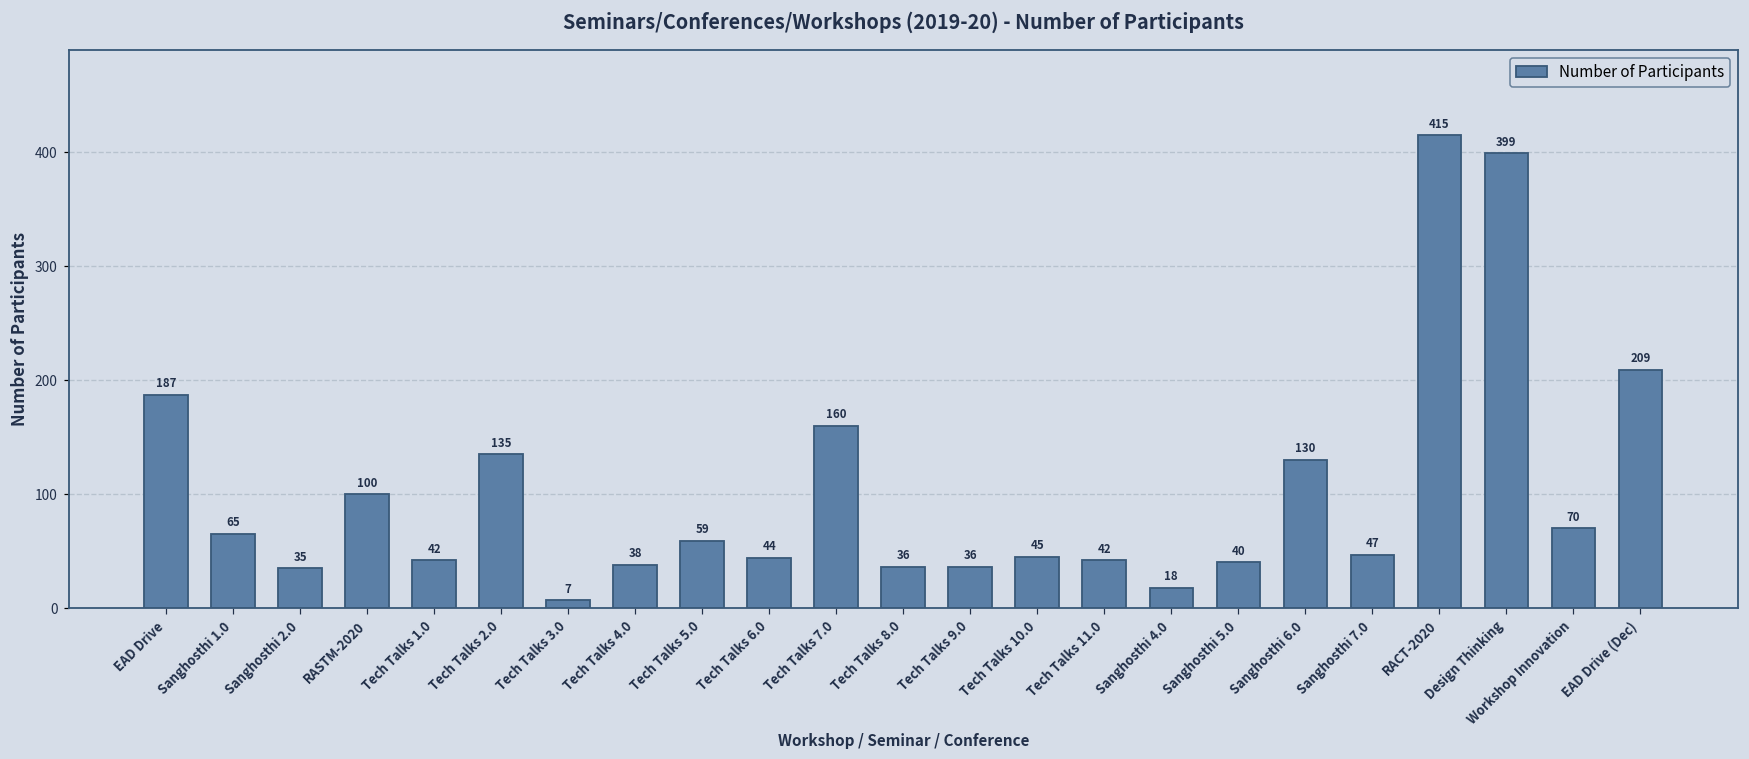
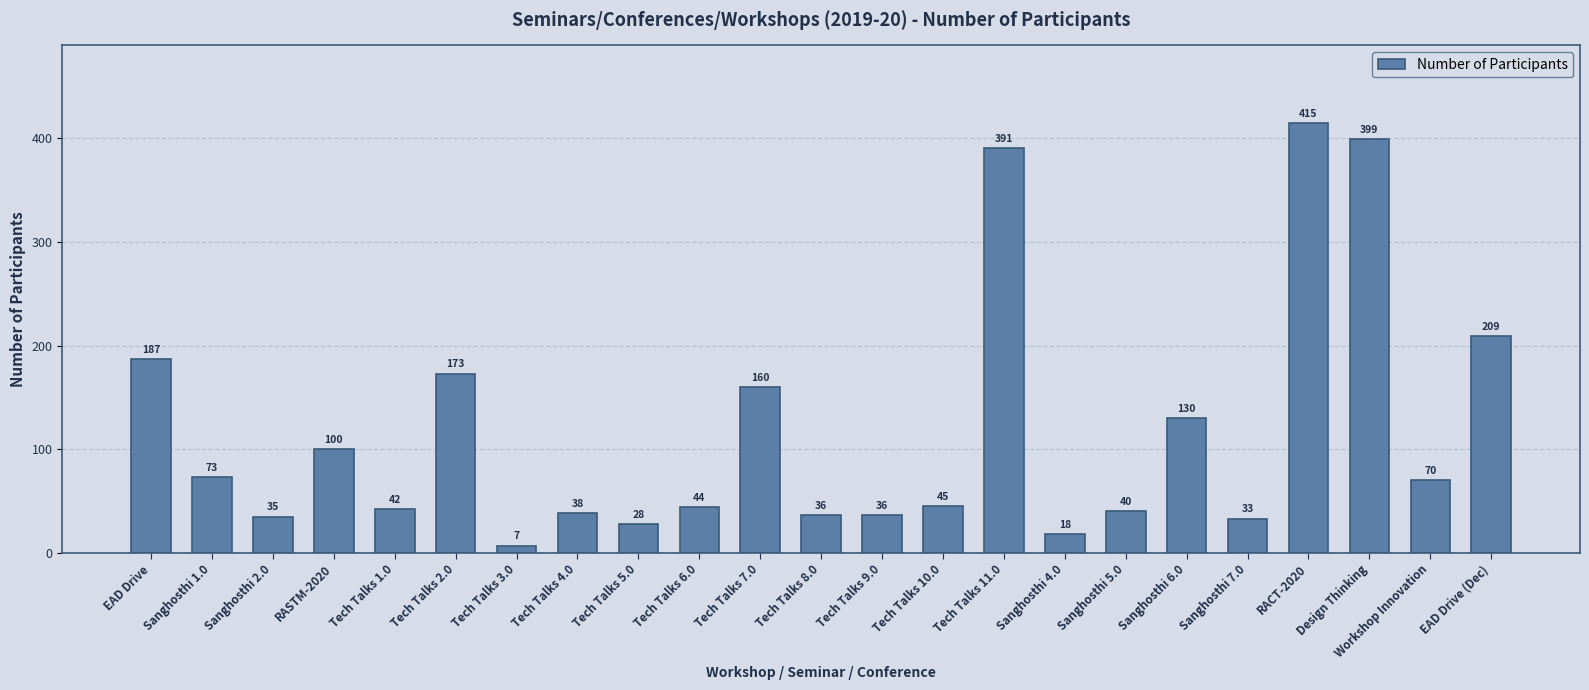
  {
    "EAD Drive": 187,
-   "Sanghosthi 1.0": 65,
+   "Sanghosthi 1.0": 73,
    "Sanghosthi 2.0": 35,
    "RASTM-2020": 100,
    "Tech Talks 1.0": 42,
-   "Tech Talks 2.0": 135,
+   "Tech Talks 2.0": 173,
    "Tech Talks 3.0": 7,
    "Tech Talks 4.0": 38,
-   "Tech Talks 5.0": 59,
+   "Tech Talks 5.0": 28,
    "Tech Talks 6.0": 44,
    "Tech Talks 7.0": 160,
    "Tech Talks 8.0": 36,
    "Tech Talks 9.0": 36,
    "Tech Talks 10.0": 45,
-   "Tech Talks 11.0": 42,
+   "Tech Talks 11.0": 391,
    "Sanghosthi 4.0": 18,
    "Sanghosthi 5.0": 40,
    "Sanghosthi 6.0": 130,
-   "Sanghosthi 7.0": 47,
+   "Sanghosthi 7.0": 33,
    "RACT-2020": 415,
    "Design Thinking": 399,
    "Workshop Innovation": 70,
    "EAD Drive (Dec)": 209
  }
